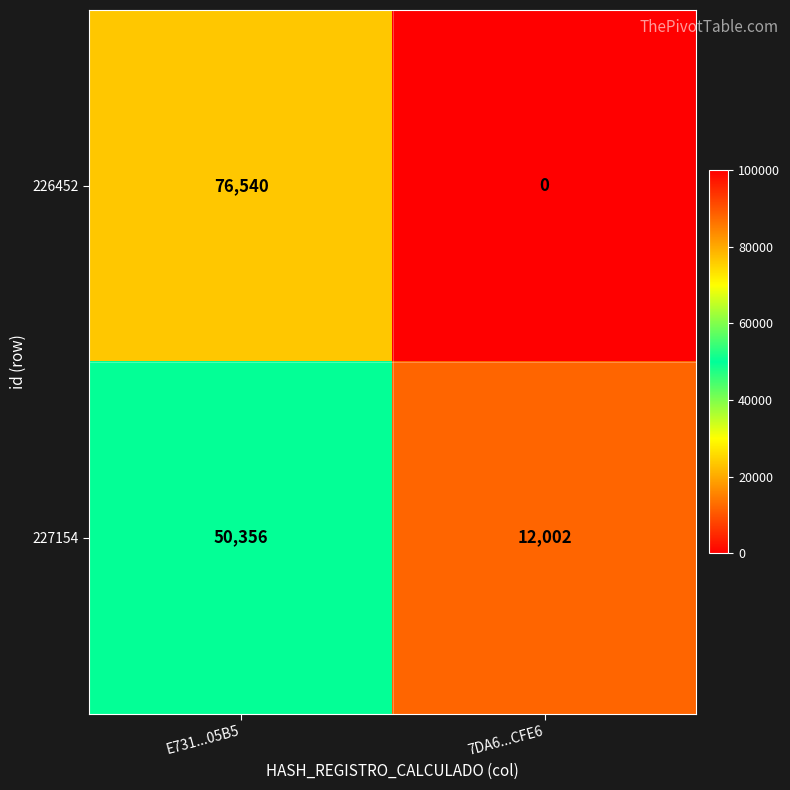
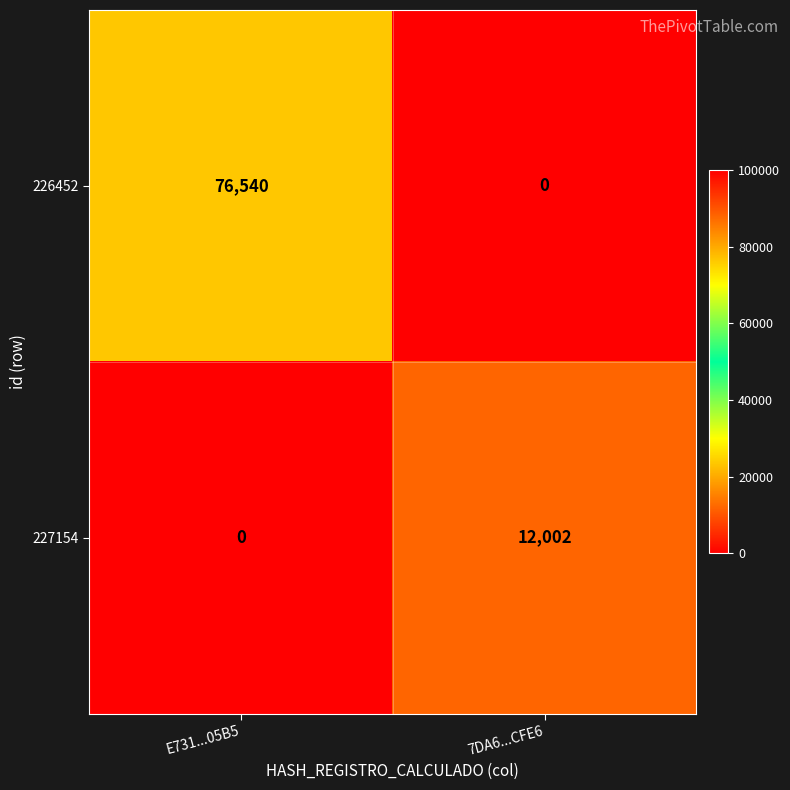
  {
    "226452": {
      "E731...05B5": "76,540",
      "7DA6...CFE6": "0"
    },
    "227154": {
-     "E731...05B5": "50,356",
+     "E731...05B5": "0",
      "7DA6...CFE6": "12,002"
    }
  }
